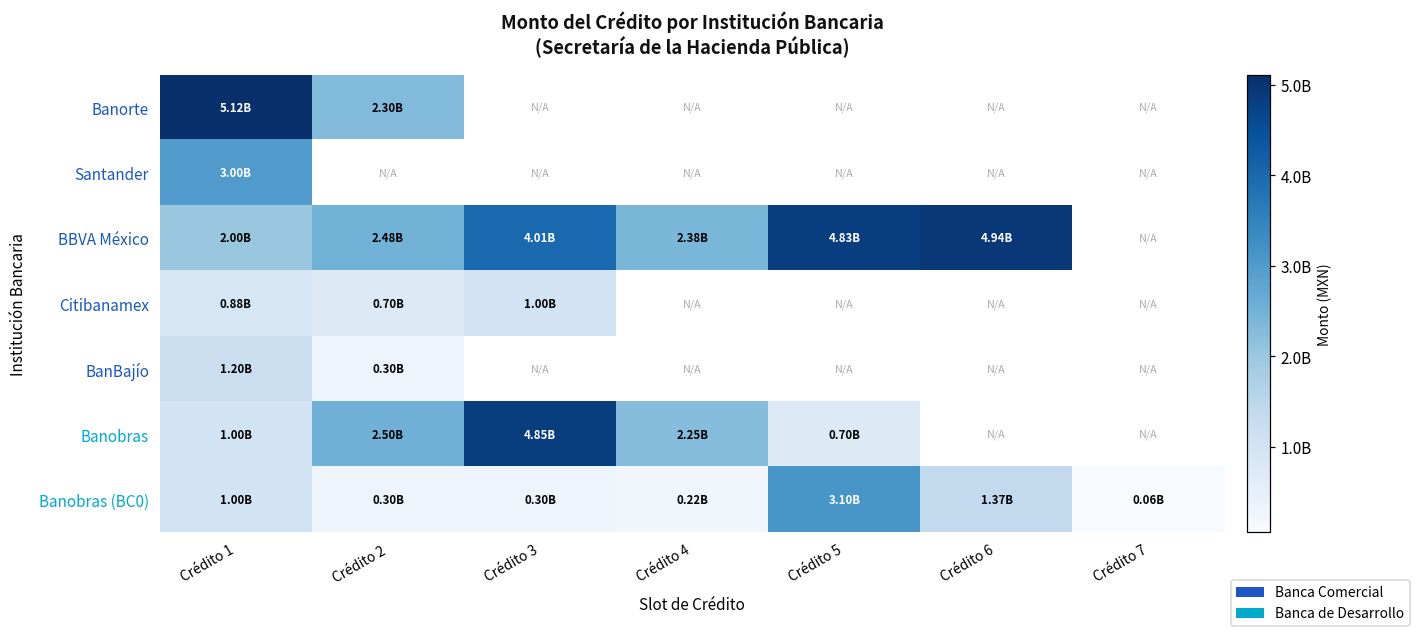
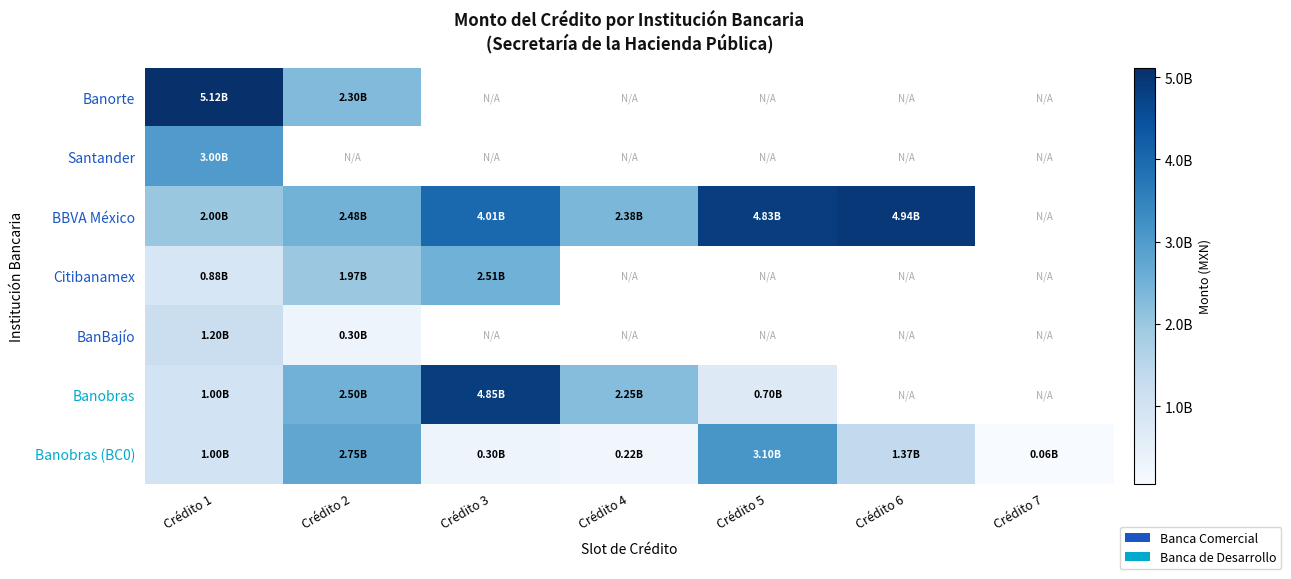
  {
    "Banorte": {
      "Crédito 1": "5.12B",
      "Crédito 2": "2.30B"
    },
    "Santander": {
      "Crédito 1": "3.00B"
    },
    "BBVA México": {
      "Crédito 1": "2.00B",
      "Crédito 2": "2.48B",
      "Crédito 3": "4.01B",
      "Crédito 4": "2.38B",
      "Crédito 5": "4.83B",
      "Crédito 6": "4.94B"
    },
    "Citibanamex": {
      "Crédito 1": "0.88B",
-     "Crédito 2": "0.70B",
-     "Crédito 3": "1.00B"
+     "Crédito 2": "1.97B",
+     "Crédito 3": "2.51B"
    },
    "BanBajío": {
      "Crédito 1": "1.20B",
      "Crédito 2": "0.30B"
    },
    "Banobras": {
      "Crédito 1": "1.00B",
      "Crédito 2": "2.50B",
      "Crédito 3": "4.85B",
      "Crédito 4": "2.25B",
      "Crédito 5": "0.70B"
    },
    "Banobras (BC0)": {
      "Crédito 1": "1.00B",
-     "Crédito 2": "0.30B",
+     "Crédito 2": "2.75B",
      "Crédito 3": "0.30B",
      "Crédito 4": "0.22B",
      "Crédito 5": "3.10B",
      "Crédito 6": "1.37B",
      "Crédito 7": "0.06B"
    }
  }
